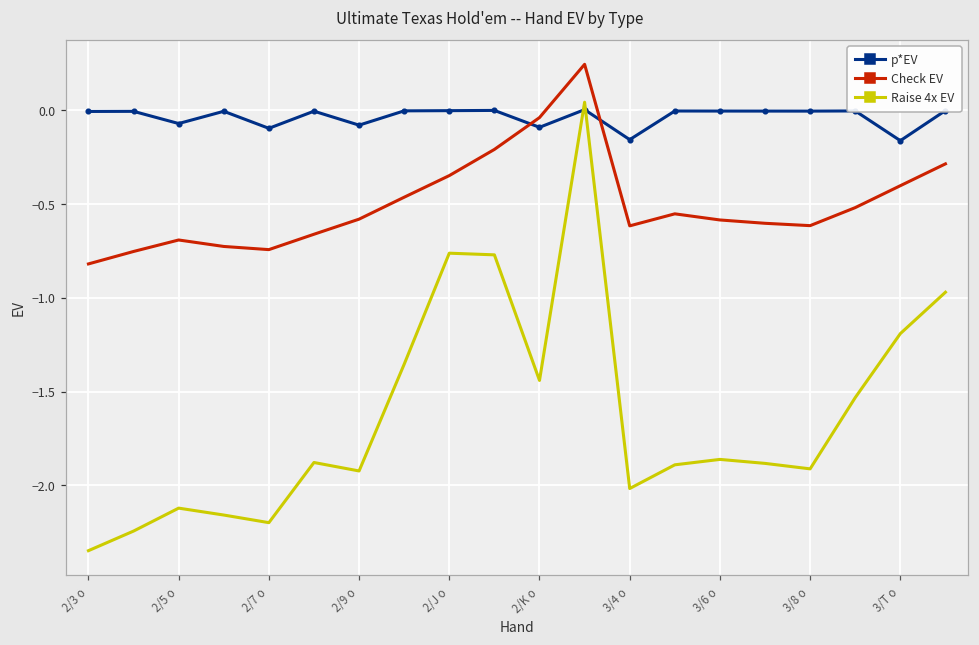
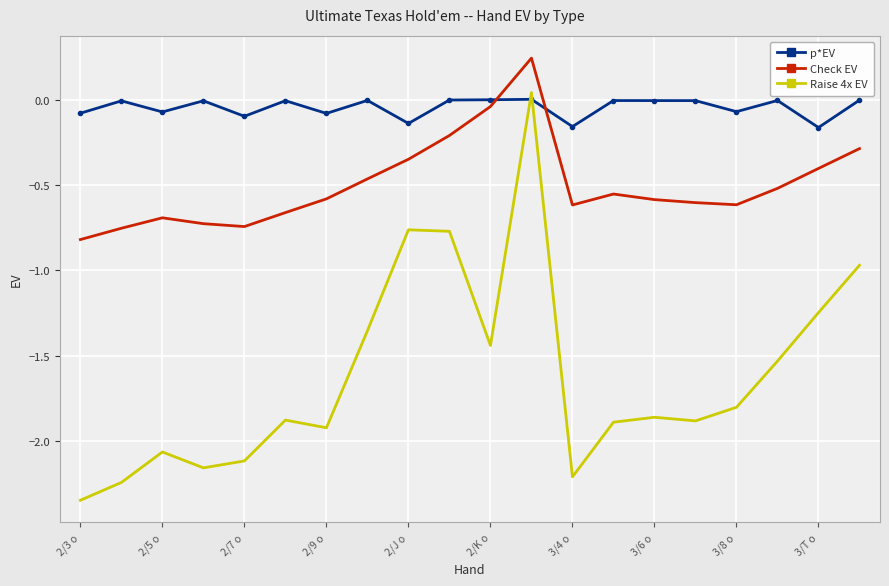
  {
    "p*EV": {
-     "2/3 o": -0.01,
+     "2/3 o": -0.08,
      "2/5 o": -0.07,
      "2/7 o": -0.10,
      "2/9 o": -0.08,
-     "2/J o": 0.00,
-     "2/K o": -0.09,
+     "2/J o": -0.14,
+     "2/K o": 0.00,
      "3/4 o": -0.16,
      "3/6 o": -0.01,
-     "3/8 o": -0.01,
+     "3/8 o": -0.07,
      "3/T o": -0.16
    },
    "Check EV": {
      "2/3 o": -0.82,
      "2/5 o": -0.69,
      "2/7 o": -0.74,
      "2/9 o": -0.58,
      "2/J o": -0.35,
      "2/K o": -0.04,
      "3/4 o": -0.62,
      "3/6 o": -0.59,
      "3/8 o": -0.62,
      "3/T o": -0.40
    },
    "Raise 4x EV": {
      "2/3 o": -2.35,
-     "2/5 o": -2.12,
-     "2/7 o": -2.20,
+     "2/5 o": -2.07,
+     "2/7 o": -2.12,
      "2/9 o": -1.92,
      "2/J o": -0.76,
      "2/K o": -1.44,
-     "3/4 o": -2.02,
+     "3/4 o": -2.21,
      "3/6 o": -1.86,
-     "3/8 o": -1.91,
-     "3/T o": -1.19
+     "3/8 o": -1.80,
+     "3/T o": -1.25
    }
  }
